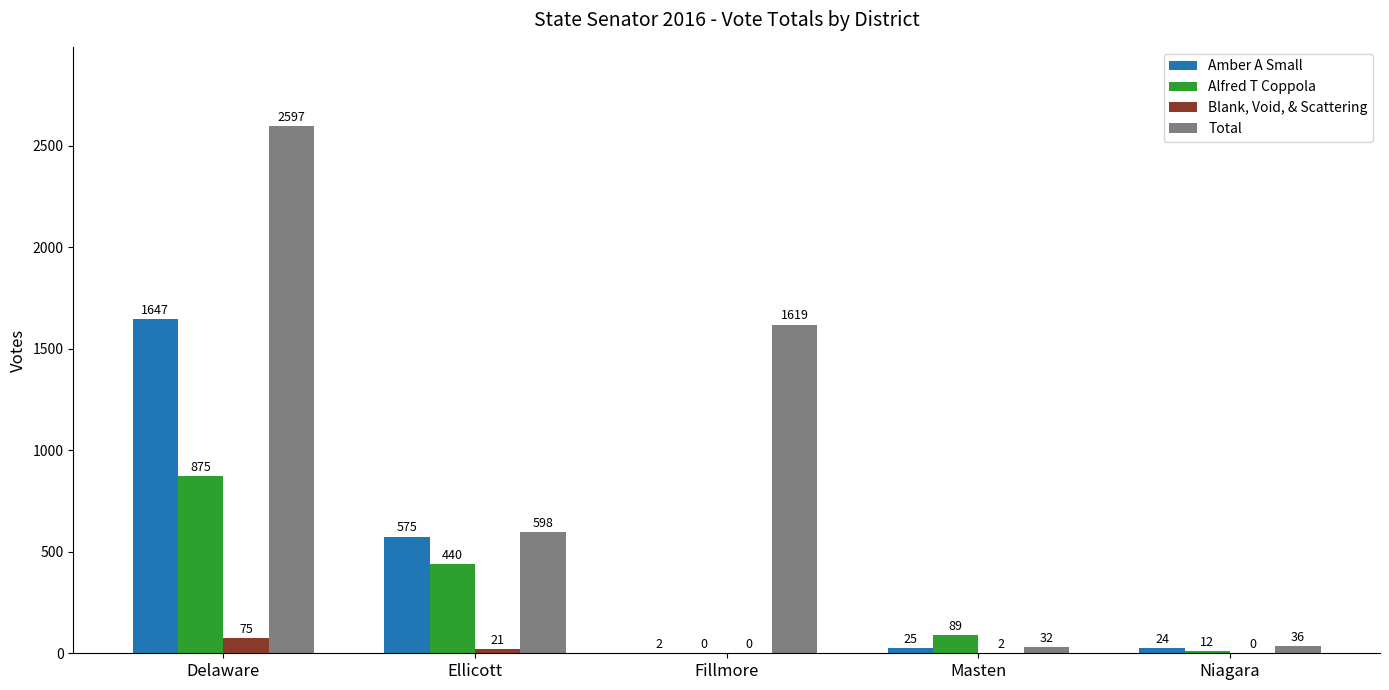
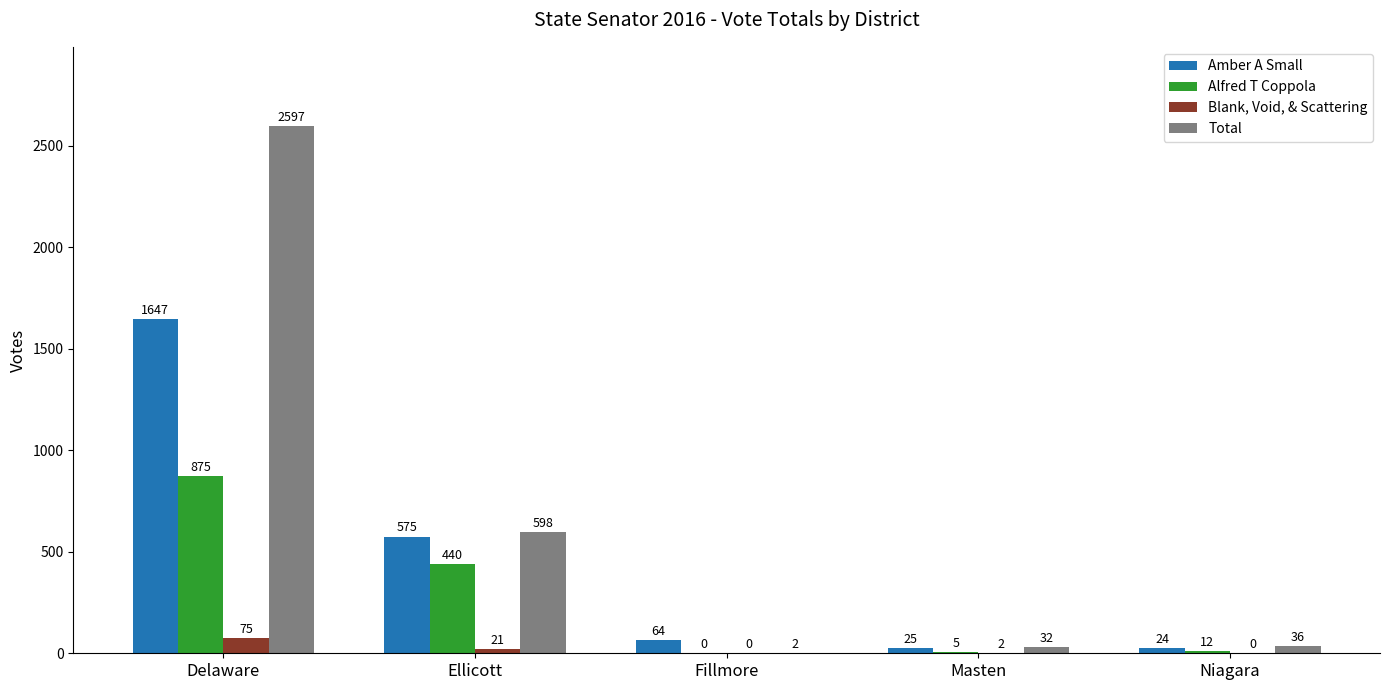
  {
    "Amber A Small": {
      "Delaware": 1647,
      "Ellicott": 575,
-     "Fillmore": 2,
+     "Fillmore": 64,
      "Masten": 25,
      "Niagara": 24
    },
    "Alfred T Coppola": {
      "Delaware": 875,
      "Ellicott": 440,
      "Fillmore": 0,
-     "Masten": 89,
+     "Masten": 5,
      "Niagara": 12
    },
    "Blank, Void, & Scattering": {
      "Delaware": 75,
      "Ellicott": 21,
      "Fillmore": 0,
      "Masten": 2,
      "Niagara": 0
    },
    "Total": {
      "Delaware": 2597,
      "Ellicott": 598,
-     "Fillmore": 1619,
+     "Fillmore": 2,
      "Masten": 32,
      "Niagara": 36
    }
  }
